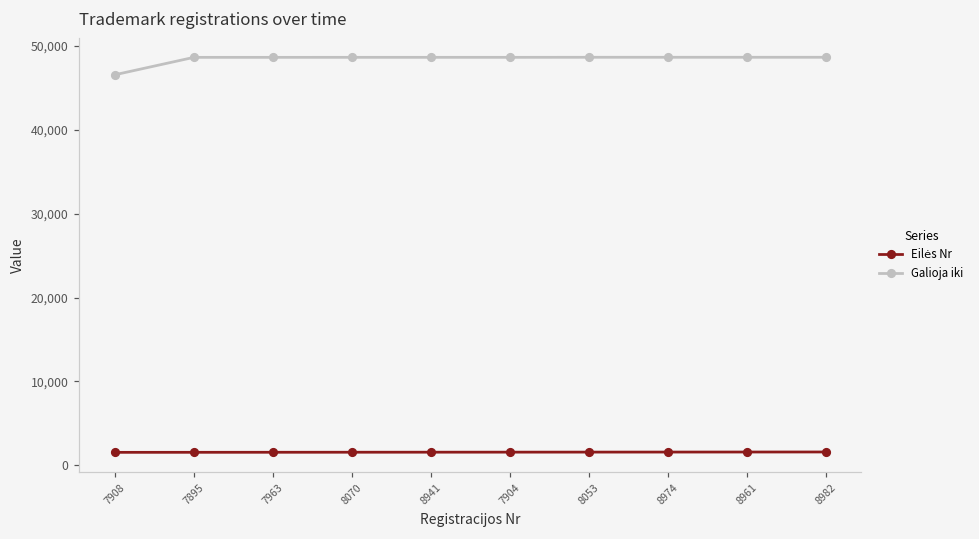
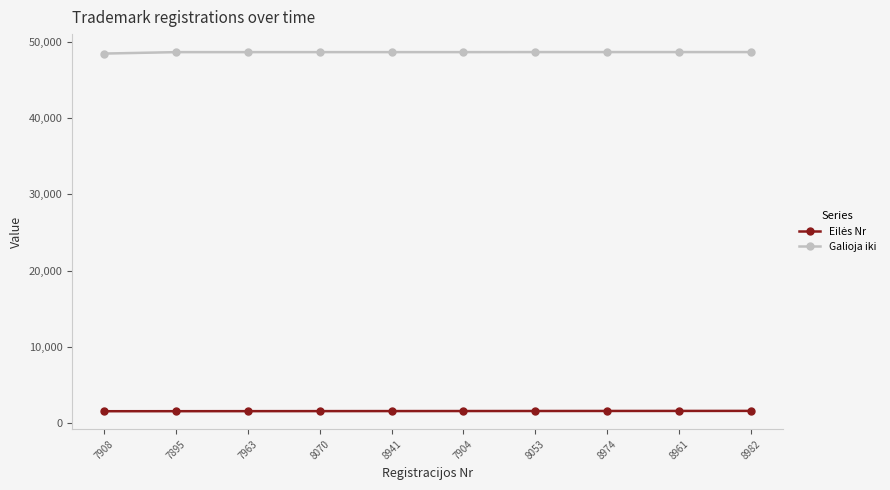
  {
    "Eilės Nr": {
      "7908": "2,000",
      "7895": "2,000",
      "7963": "2,000",
      "8070": "2,000",
      "8941": "2,000",
      "7904": "2,000",
      "8053": "2,000",
      "8974": "2,000",
      "8961": "2,000",
      "8982": "2,000"
    },
    "Galioja iki": {
-     "7908": "47,000",
+     "7908": "48,000",
      "7895": "49,000",
      "7963": "49,000",
      "8070": "49,000",
      "8941": "49,000",
      "7904": "49,000",
      "8053": "49,000",
      "8974": "49,000",
      "8961": "49,000",
      "8982": "49,000"
    }
  }
